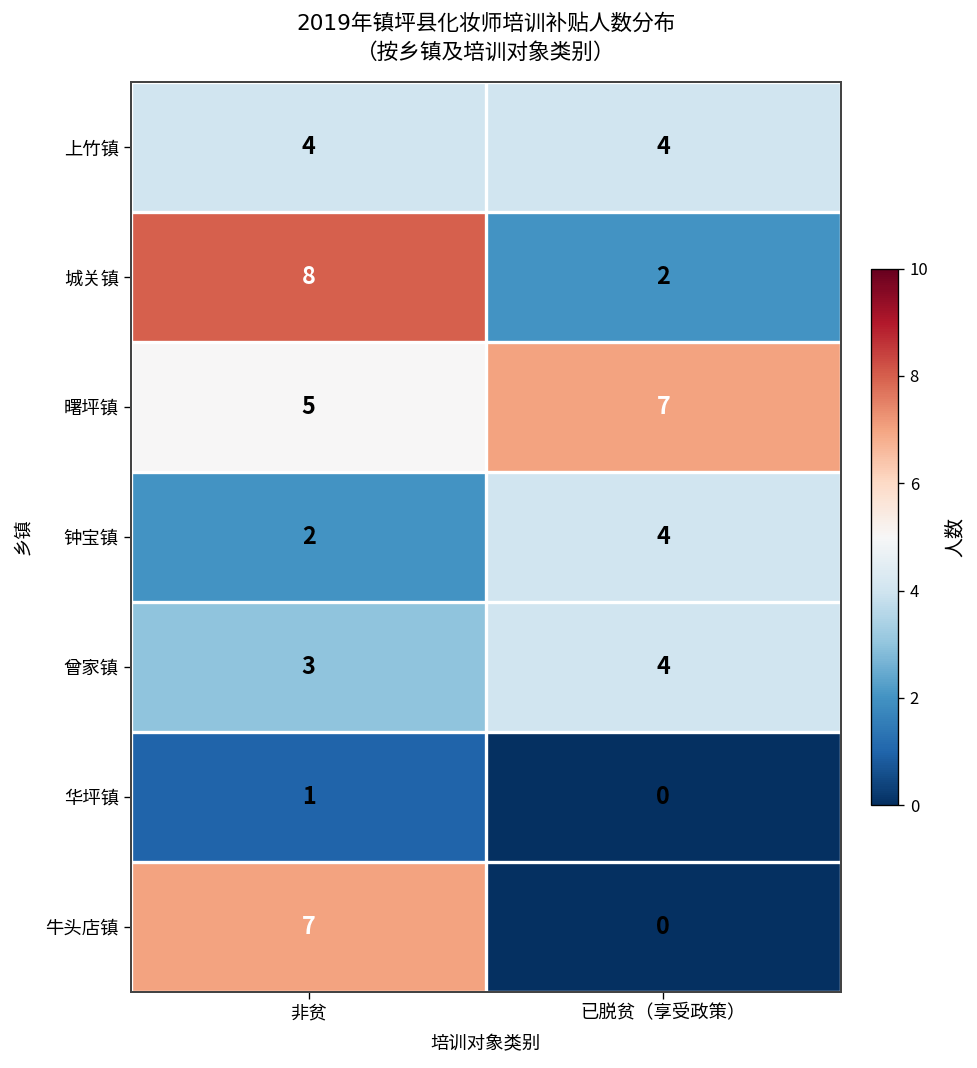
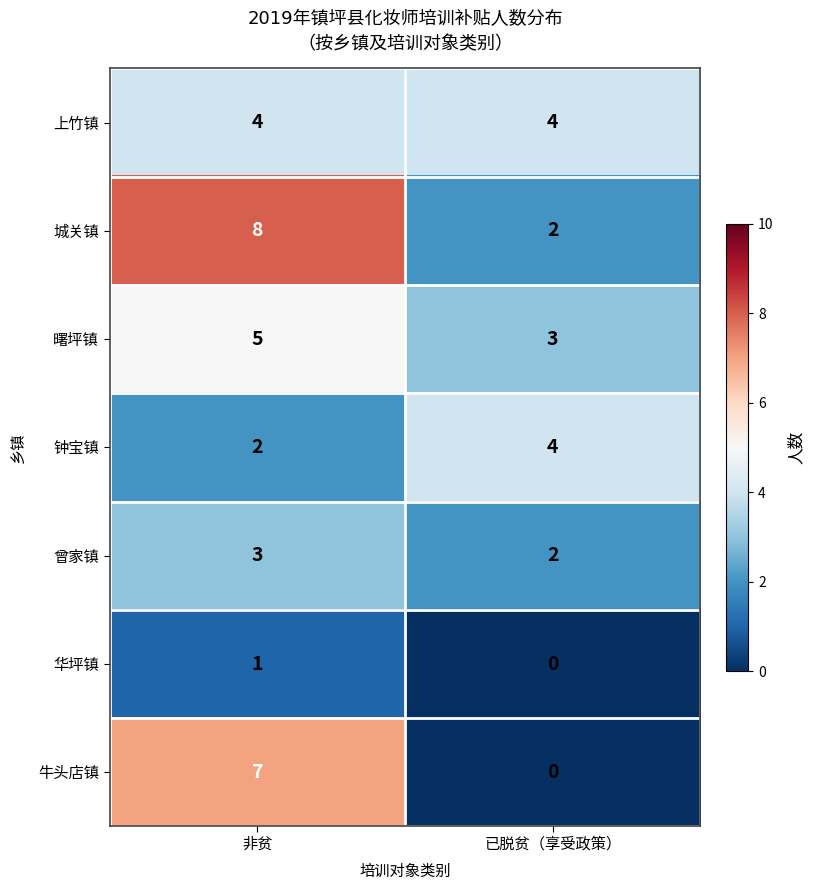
  {
    "上竹镇": {
      "非贫": 4,
      "已脱贫（享受政策）": 4
    },
    "城关镇": {
      "非贫": 8,
      "已脱贫（享受政策）": 2
    },
    "曙坪镇": {
      "非贫": 5,
-     "已脱贫（享受政策）": 7
+     "已脱贫（享受政策）": 3
    },
    "钟宝镇": {
      "非贫": 2,
      "已脱贫（享受政策）": 4
    },
    "曾家镇": {
      "非贫": 3,
-     "已脱贫（享受政策）": 4
+     "已脱贫（享受政策）": 2
    },
    "华坪镇": {
      "非贫": 1,
      "已脱贫（享受政策）": 0
    },
    "牛头店镇": {
      "非贫": 7,
      "已脱贫（享受政策）": 0
    }
  }
